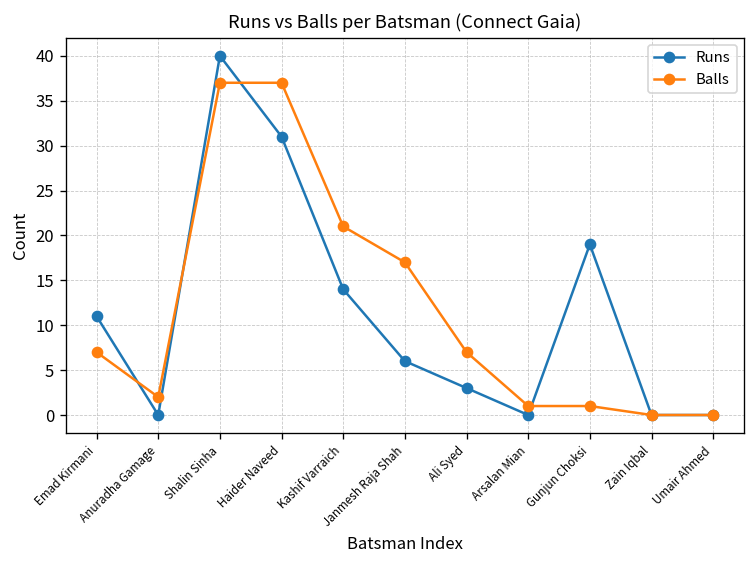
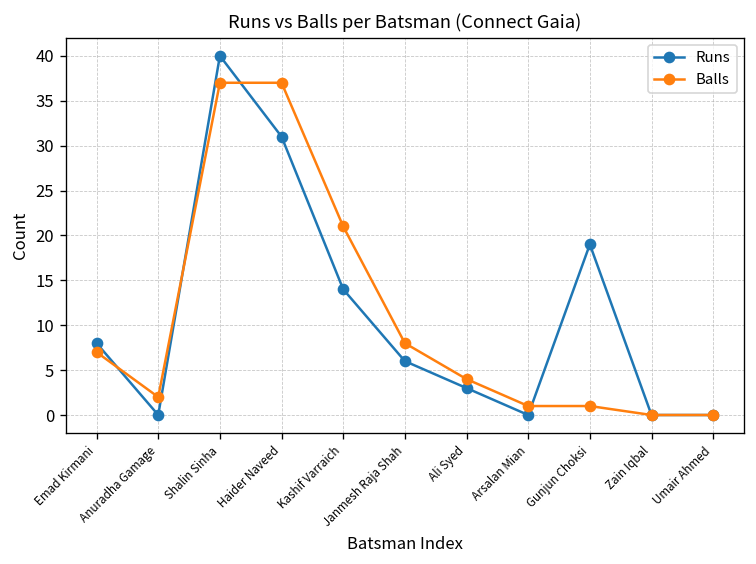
  {
    "Runs": {
-     "Emad Kirmani": 11,
+     "Emad Kirmani": 8,
      "Anuradha Gamage": 0,
      "Shalin Sinha": 40,
      "Haider Naveed": 31,
      "Kashif Varraich": 14,
      "Janmesh Raja Shah": 6,
      "Ali Syed": 3,
      "Arsalan Mian": 0,
      "Gunjun Choksi": 19
    },
    "Balls": {
      "Emad Kirmani": 7,
      "Anuradha Gamage": 2,
      "Shalin Sinha": 37,
      "Haider Naveed": 37,
      "Kashif Varraich": 21,
-     "Janmesh Raja Shah": 17,
-     "Ali Syed": 7,
+     "Janmesh Raja Shah": 8,
+     "Ali Syed": 4,
      "Arsalan Mian": 1,
      "Gunjun Choksi": 1
    }
  }
